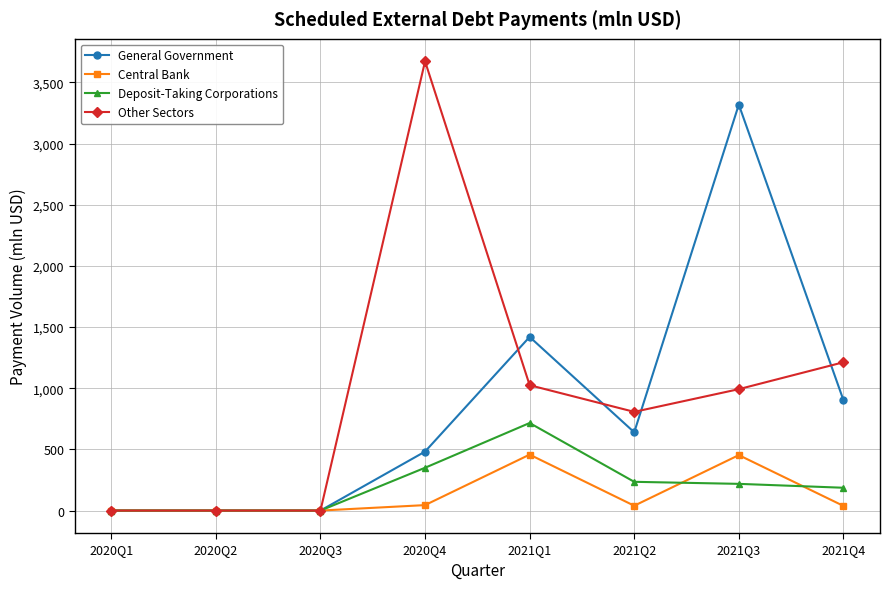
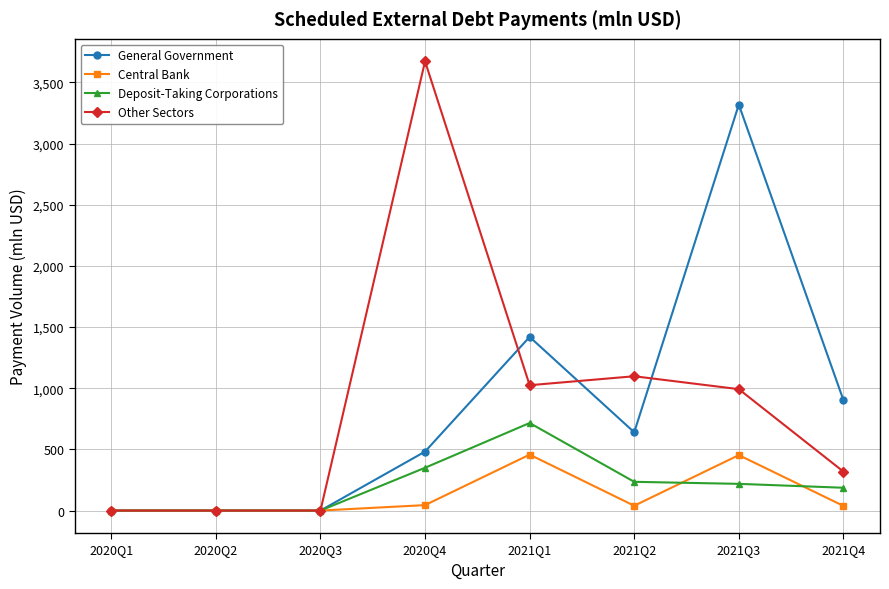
  {
    "General Government": {
      "2020Q4": "480",
      "2021Q1": "1,420",
      "2021Q2": "640",
      "2021Q3": "3,320",
      "2021Q4": "900"
    },
    "Central Bank": {
      "2020Q4": "40",
      "2021Q1": "460",
      "2021Q2": "40",
      "2021Q3": "450",
      "2021Q4": "40"
    },
    "Deposit-Taking Corporations": {
      "2020Q4": "350",
      "2021Q1": "720",
      "2021Q2": "240",
      "2021Q3": "220",
      "2021Q4": "190"
    },
    "Other Sectors": {
      "2020Q4": "3,670",
      "2021Q1": "1,020",
-     "2021Q2": "810",
+     "2021Q2": "1,100",
      "2021Q3": "990",
-     "2021Q4": "1,210"
+     "2021Q4": "320"
    }
  }
